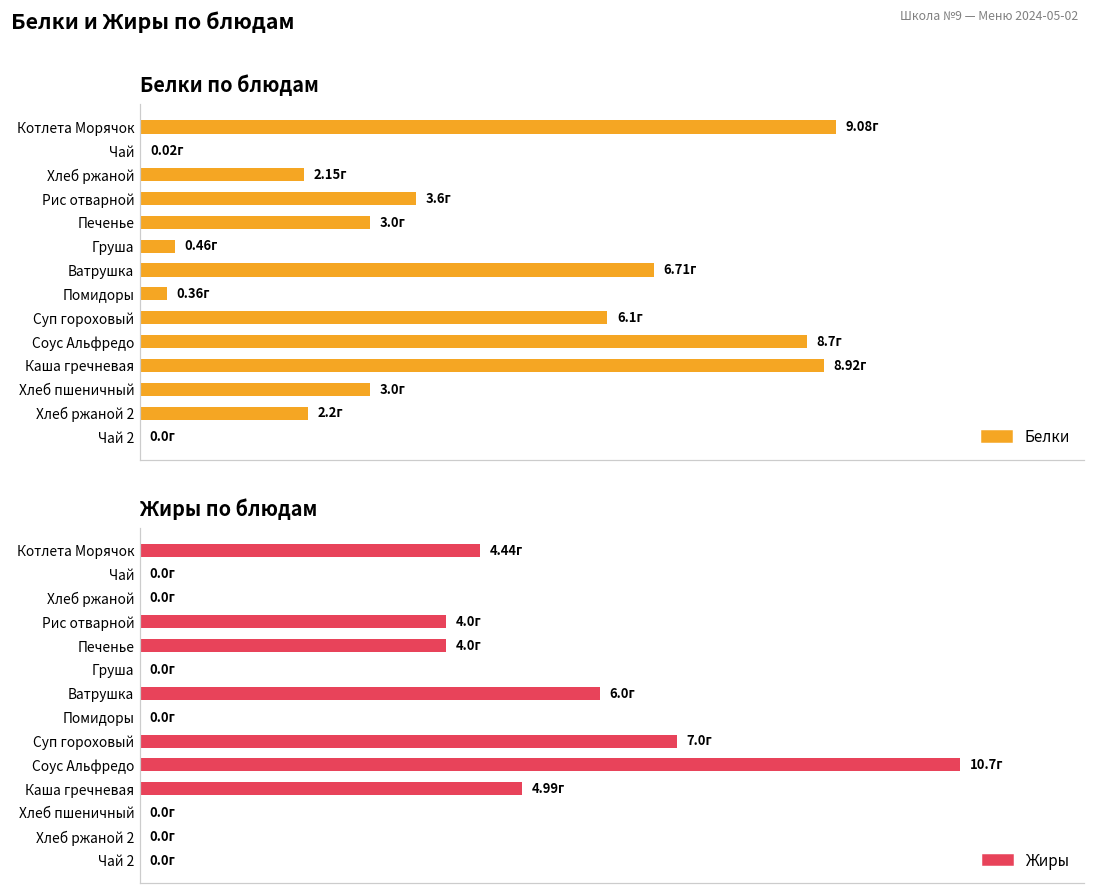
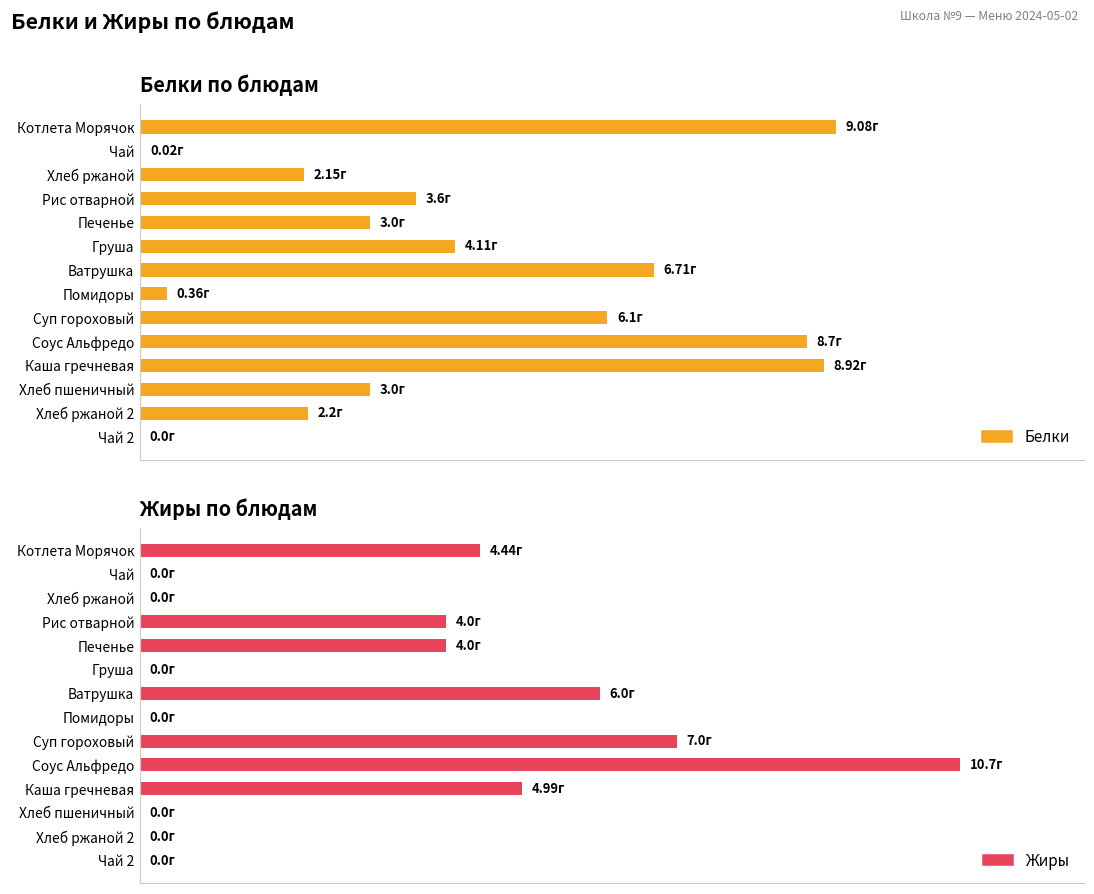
  {
    "Белки по блюдам": {
      "Котлета Морячок": "9.08г",
      "Чай": "0.02г",
      "Хлеб ржаной": "2.15г",
      "Рис отварной": "3.6г",
      "Печенье": "3.0г",
-     "Груша": "0.46г",
+     "Груша": "4.11г",
      "Ватрушка": "6.71г",
      "Помидоры": "0.36г",
      "Суп гороховый": "6.1г",
      "Соус Альфредо": "8.7г",
      "Каша гречневая": "8.92г",
      "Хлеб пшеничный": "3.0г",
      "Хлеб ржаной 2": "2.2г",
      "Чай 2": "0.0г"
    },
    "Жиры по блюдам": {
      "Котлета Морячок": "4.44г",
      "Чай": "0.0г",
      "Хлеб ржаной": "0.0г",
      "Рис отварной": "4.0г",
      "Печенье": "4.0г",
      "Груша": "0.0г",
      "Ватрушка": "6.0г",
      "Помидоры": "0.0г",
      "Суп гороховый": "7.0г",
      "Соус Альфредо": "10.7г",
      "Каша гречневая": "4.99г",
      "Хлеб пшеничный": "0.0г",
      "Хлеб ржаной 2": "0.0г",
      "Чай 2": "0.0г"
    }
  }
